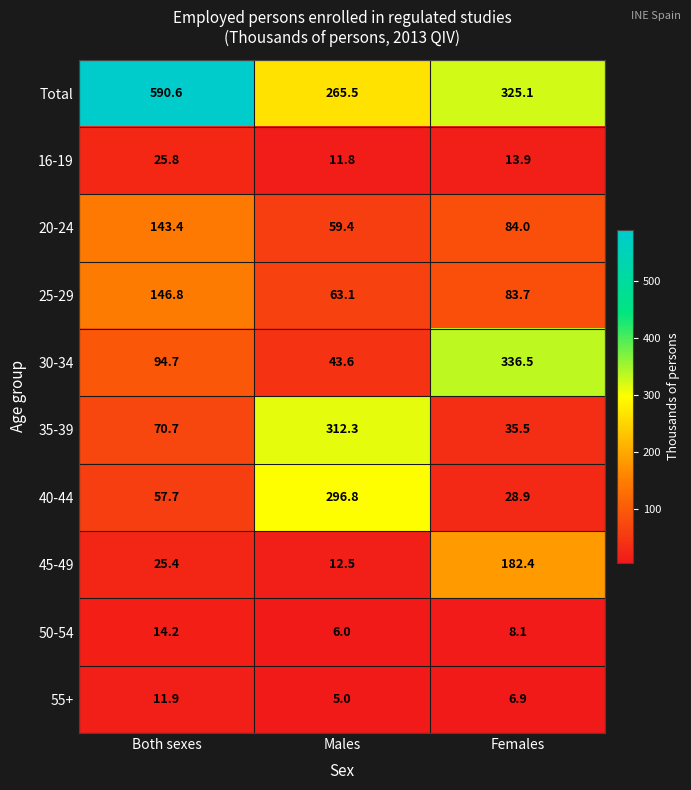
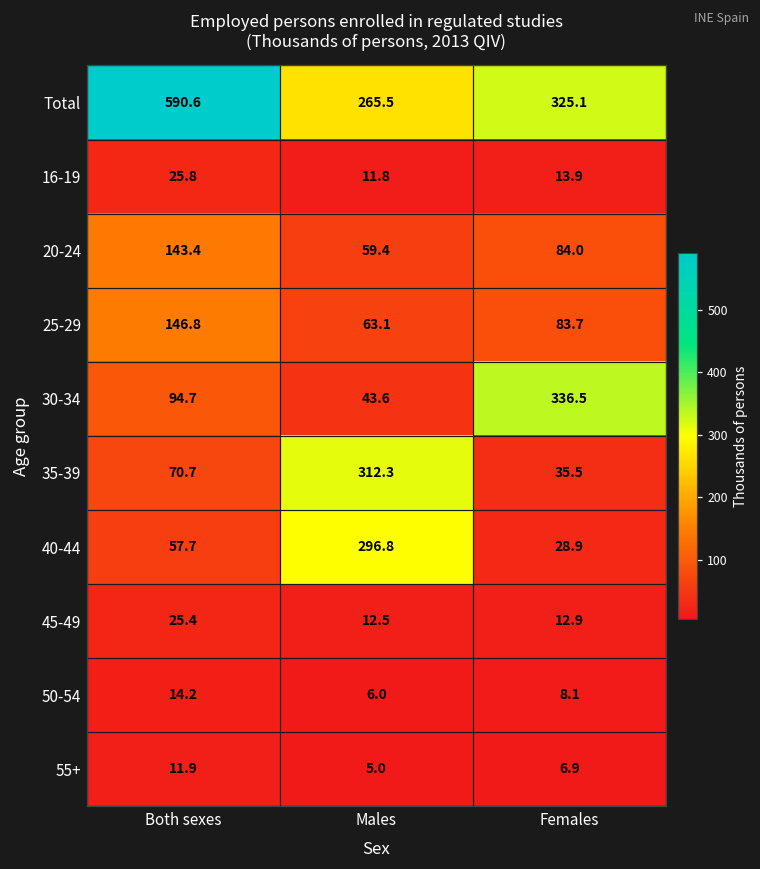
  {
    "Total": {
      "Both sexes": 590.6,
      "Males": 265.5,
      "Females": 325.1
    },
    "16-19": {
      "Both sexes": 25.8,
      "Males": 11.8,
      "Females": 13.9
    },
    "20-24": {
      "Both sexes": 143.4,
      "Males": 59.4,
      "Females": 84.0
    },
    "25-29": {
      "Both sexes": 146.8,
      "Males": 63.1,
      "Females": 83.7
    },
    "30-34": {
      "Both sexes": 94.7,
      "Males": 43.6,
      "Females": 336.5
    },
    "35-39": {
      "Both sexes": 70.7,
      "Males": 312.3,
      "Females": 35.5
    },
    "40-44": {
      "Both sexes": 57.7,
      "Males": 296.8,
      "Females": 28.9
    },
    "45-49": {
      "Both sexes": 25.4,
      "Males": 12.5,
-     "Females": 182.4
+     "Females": 12.9
    },
    "50-54": {
      "Both sexes": 14.2,
      "Males": 6.0,
      "Females": 8.1
    },
    "55+": {
      "Both sexes": 11.9,
      "Males": 5.0,
      "Females": 6.9
    }
  }
